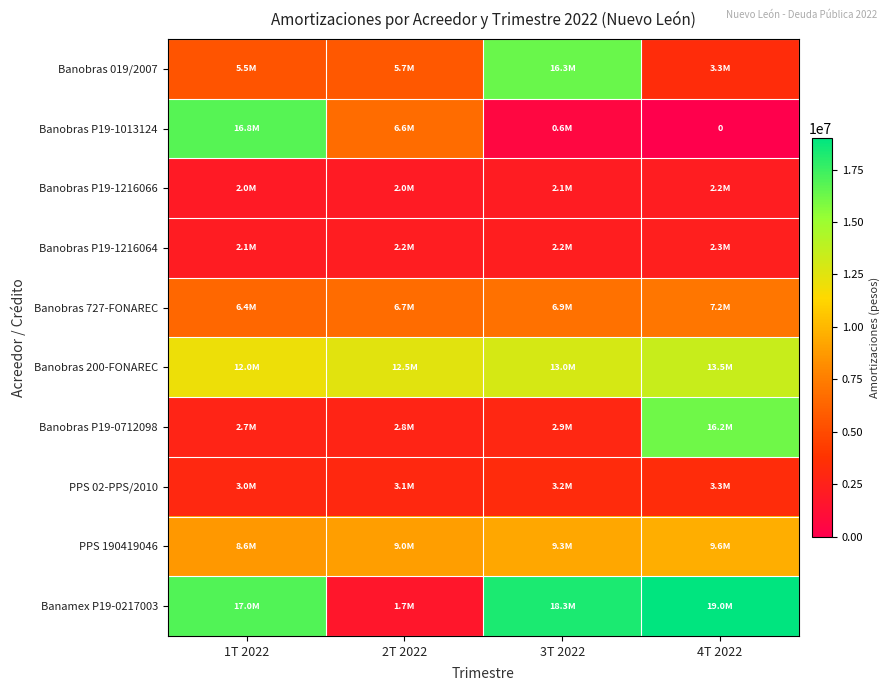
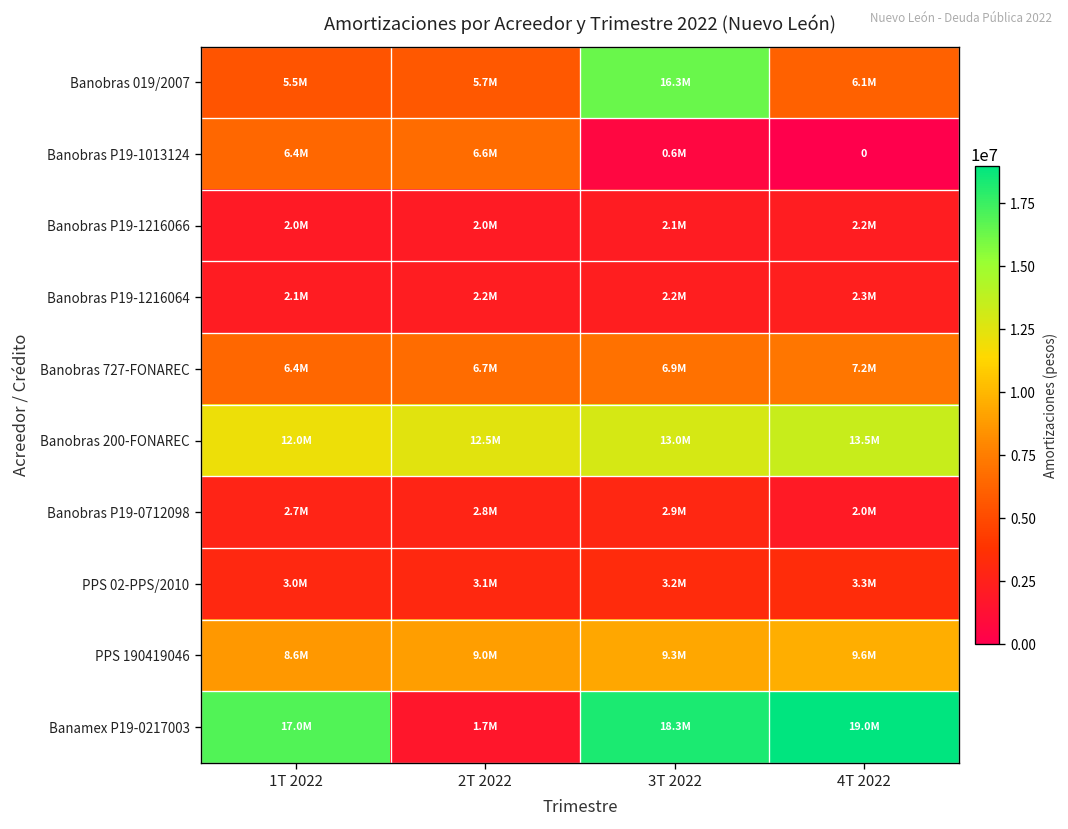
  {
    "Banobras 019/2007": {
      "1T 2022": "5.5M",
      "2T 2022": "5.7M",
      "3T 2022": "16.3M",
-     "4T 2022": "3.3M"
+     "4T 2022": "6.1M"
    },
    "Banobras P19-1013124": {
-     "1T 2022": "16.8M",
+     "1T 2022": "6.4M",
      "2T 2022": "6.6M",
      "3T 2022": "0.6M",
      "4T 2022": "0"
    },
    "Banobras P19-1216066": {
      "1T 2022": "2.0M",
      "2T 2022": "2.0M",
      "3T 2022": "2.1M",
      "4T 2022": "2.2M"
    },
    "Banobras P19-1216064": {
      "1T 2022": "2.1M",
      "2T 2022": "2.2M",
      "3T 2022": "2.2M",
      "4T 2022": "2.3M"
    },
    "Banobras 727-FONAREC": {
      "1T 2022": "6.4M",
      "2T 2022": "6.7M",
      "3T 2022": "6.9M",
      "4T 2022": "7.2M"
    },
    "Banobras 200-FONAREC": {
      "1T 2022": "12.0M",
      "2T 2022": "12.5M",
      "3T 2022": "13.0M",
      "4T 2022": "13.5M"
    },
    "Banobras P19-0712098": {
      "1T 2022": "2.7M",
      "2T 2022": "2.8M",
      "3T 2022": "2.9M",
-     "4T 2022": "16.2M"
+     "4T 2022": "2.0M"
    },
    "PPS 02-PPS/2010": {
      "1T 2022": "3.0M",
      "2T 2022": "3.1M",
      "3T 2022": "3.2M",
      "4T 2022": "3.3M"
    },
    "PPS 190419046": {
      "1T 2022": "8.6M",
      "2T 2022": "9.0M",
      "3T 2022": "9.3M",
      "4T 2022": "9.6M"
    },
    "Banamex P19-0217003": {
      "1T 2022": "17.0M",
      "2T 2022": "1.7M",
      "3T 2022": "18.3M",
      "4T 2022": "19.0M"
    }
  }
